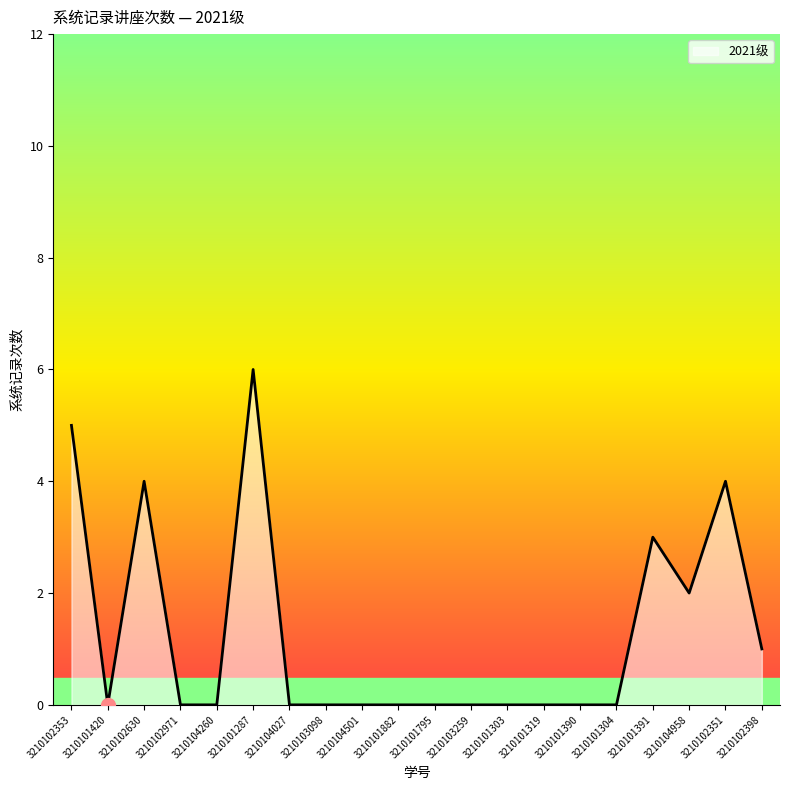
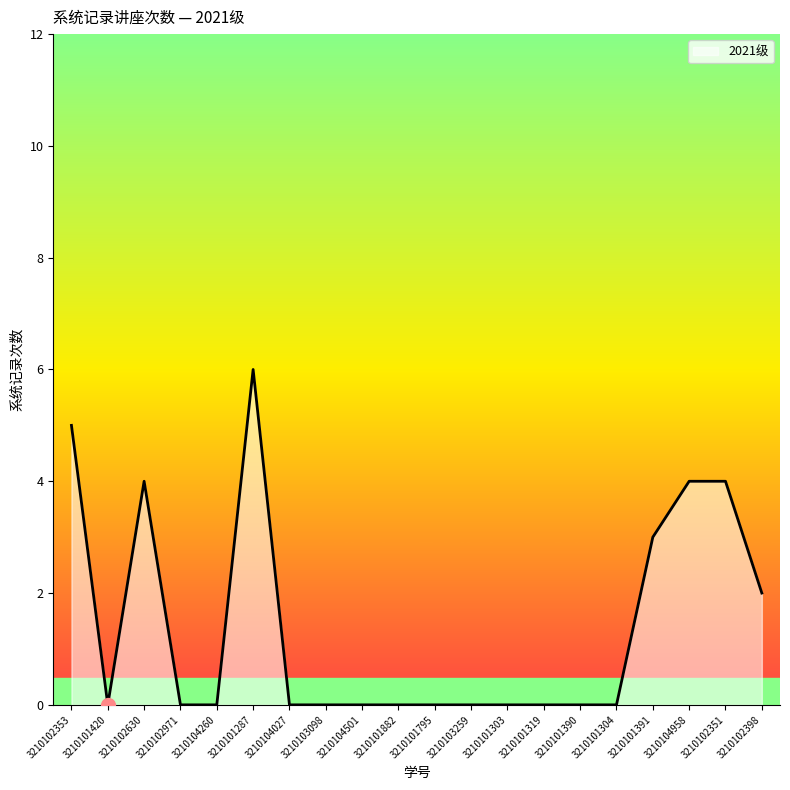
  {
    "2021级": {
      "3210102353": 5,
      "3210102630": 4,
      "3210101287": 6,
      "3210101391": 3,
-     "3210104958": 2,
+     "3210104958": 4,
      "3210102351": 4,
-     "3210102398": 1
+     "3210102398": 2
    }
  }
